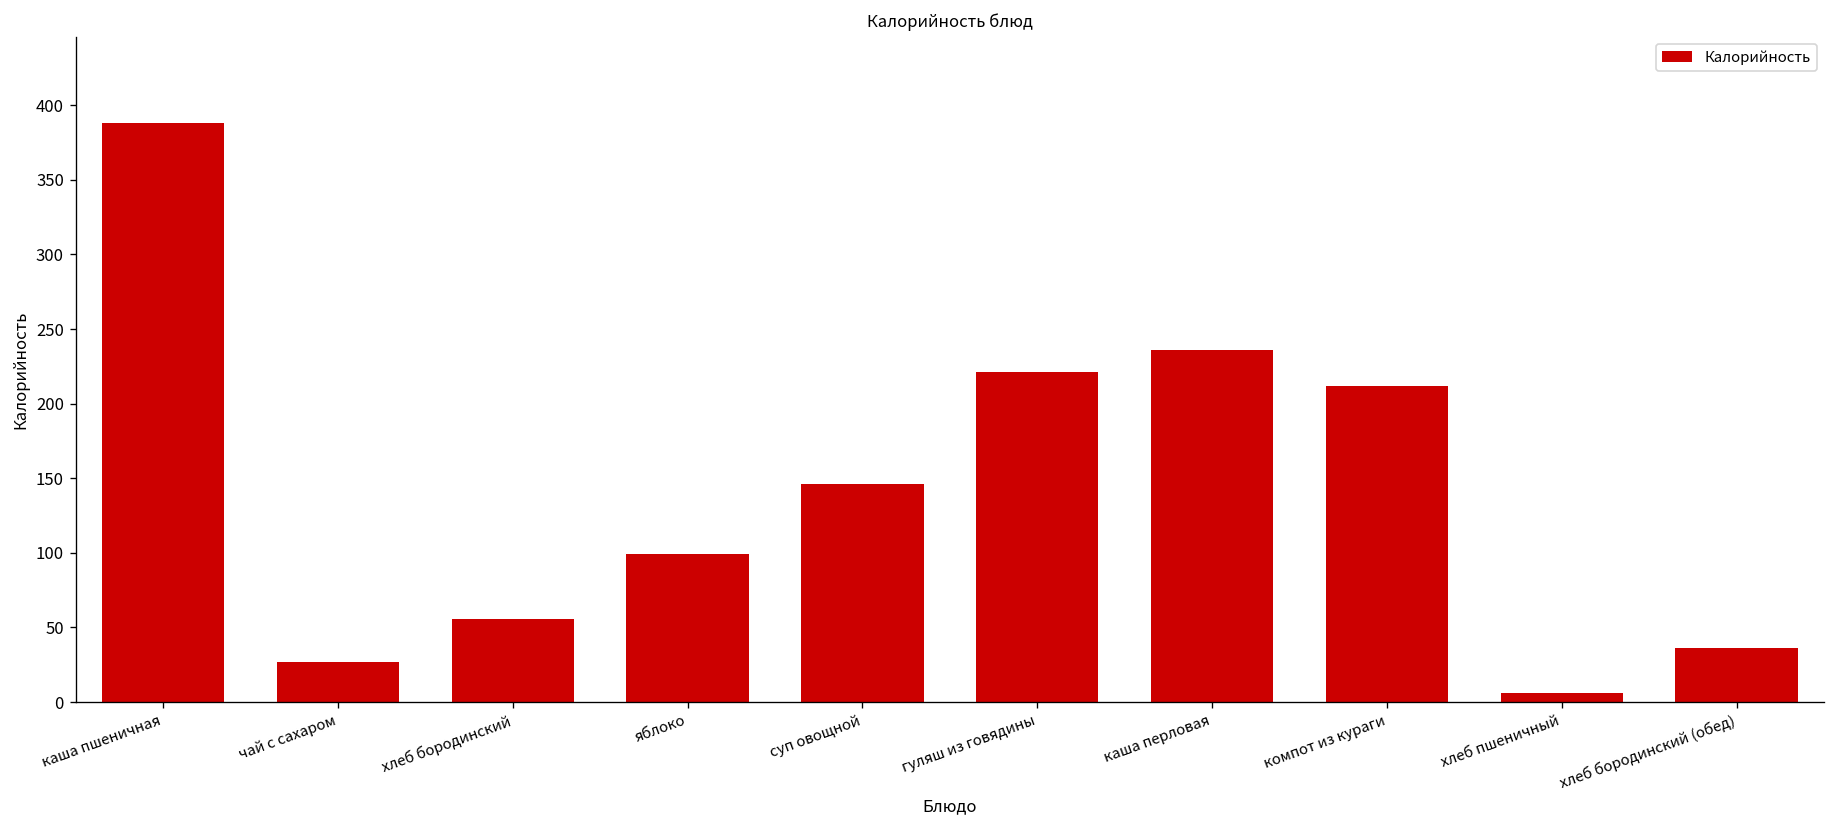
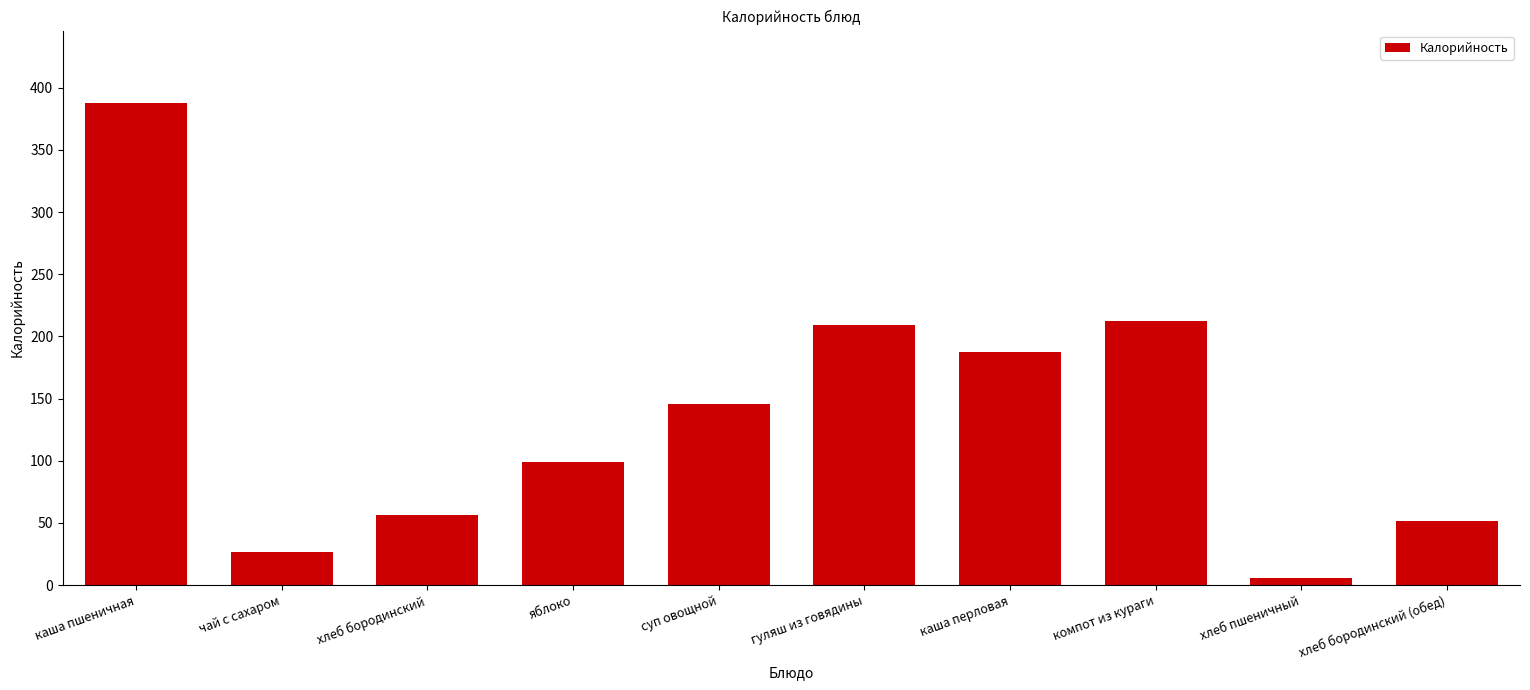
  {
    "каша пшеничная": 388,
    "чай с сахаром": 27,
    "хлеб бородинский": 56,
    "яблоко": 99,
    "суп овощной": 146,
-   "гуляш из говядины": 221,
-   "каша перловая": 236,
+   "гуляш из говядины": 209,
+   "каша перловая": 187,
    "компот из кураги": 212,
    "хлеб пшеничный": 6,
-   "хлеб бородинский (обед)": 36
+   "хлеб бородинский (обед)": 51
  }
